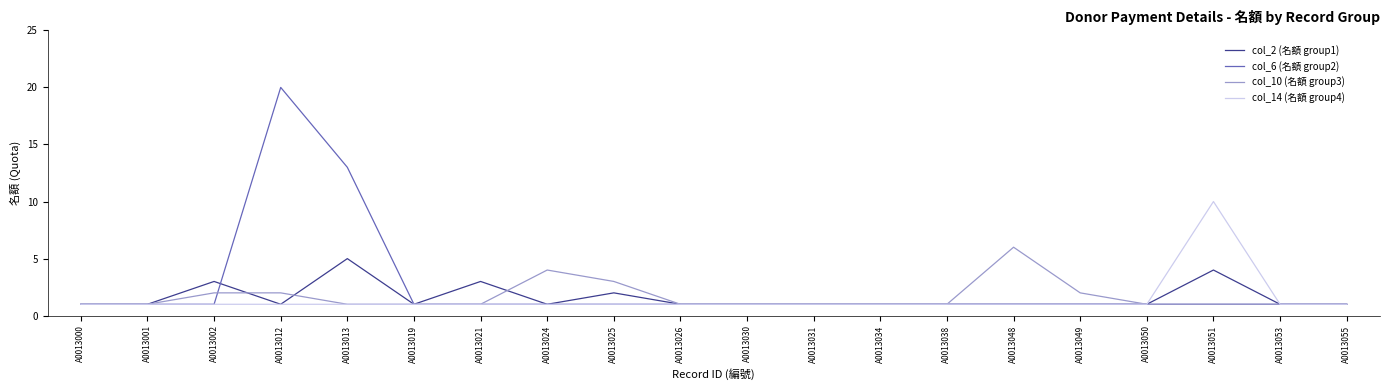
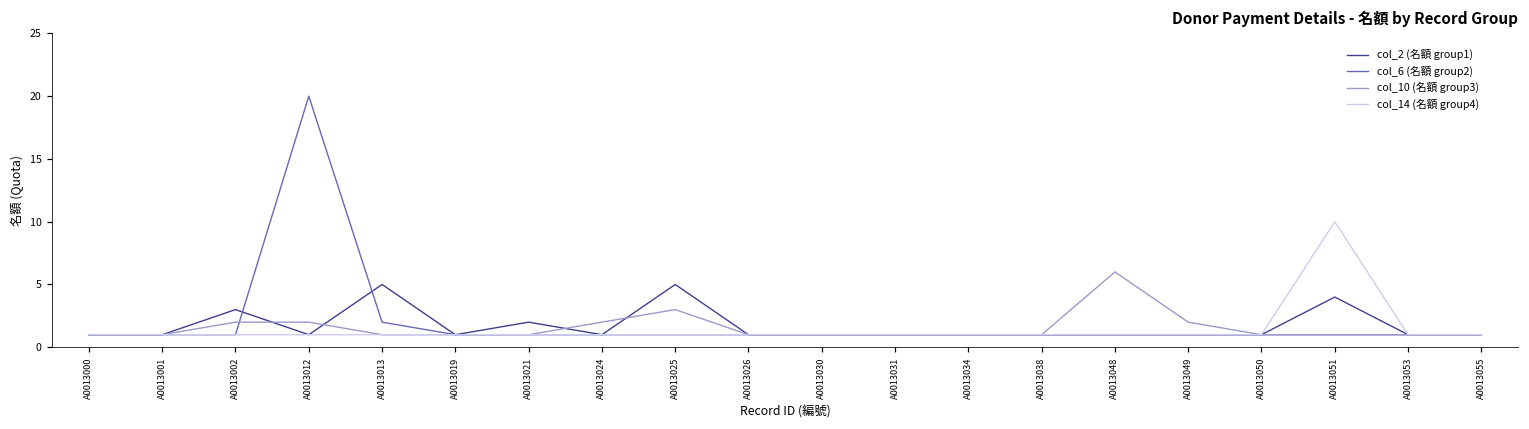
  {
    "col_2 (名額 group1)": {
      "A0013002": 3,
      "A0013013": 5,
-     "A0013021": 3,
-     "A0013025": 2,
+     "A0013021": 2,
+     "A0013025": 5,
      "A0013051": 4
    },
    "col_6 (名額 group2)": {
      "A0013012": 20,
-     "A0013013": 13
+     "A0013013": 2
    },
    "col_10 (名額 group3)": {
      "A0013002": 2,
      "A0013012": 2,
-     "A0013024": 4,
+     "A0013024": 2,
      "A0013025": 3,
      "A0013048": 6,
      "A0013049": 2
    },
    "col_14 (名額 group4)": {
      "A0013051": 10
    }
  }
